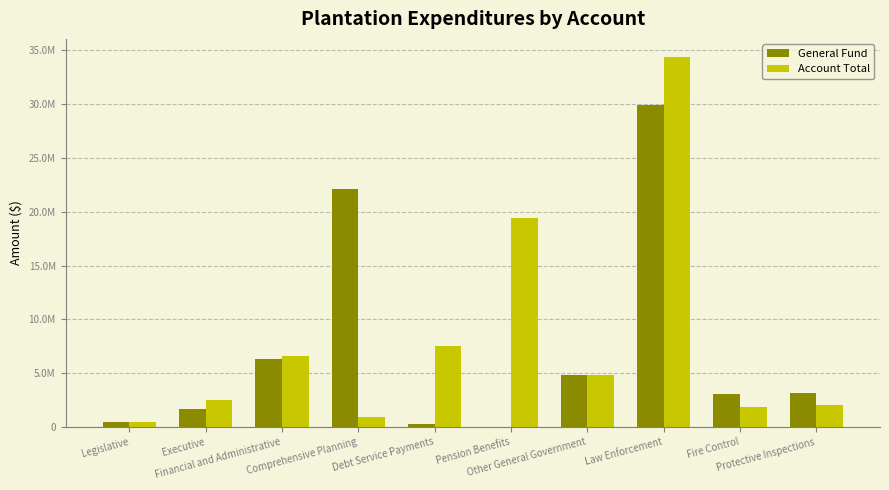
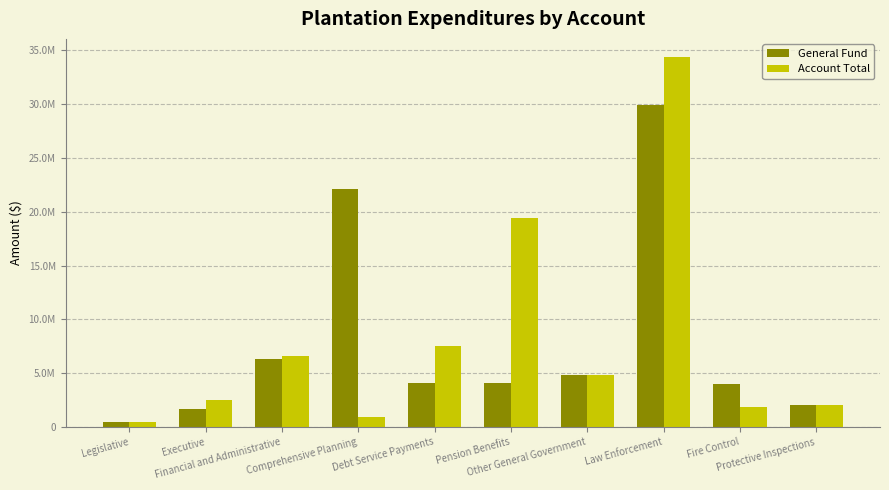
  {
    "General Fund": {
      "Legislative": 400000,
      "Executive": 1700000,
      "Financial and Administrative": 6400000,
      "Comprehensive Planning": 22100000,
-     "Debt Service Payments": 300000,
-     "Pension Benefits": 0,
+     "Debt Service Payments": 4100000,
+     "Pension Benefits": 4100000,
      "Other General Government": 4800000,
      "Law Enforcement": 30000000,
-     "Fire Control": 3000000,
-     "Protective Inspections": 3200000
+     "Fire Control": 4000000,
+     "Protective Inspections": 2000000
    },
    "Account Total": {
      "Legislative": 400000,
      "Executive": 2500000,
      "Financial and Administrative": 6600000,
      "Comprehensive Planning": 1000000,
      "Debt Service Payments": 7600000,
      "Pension Benefits": 19400000,
      "Other General Government": 4800000,
      "Law Enforcement": 34300000,
      "Fire Control": 1900000,
      "Protective Inspections": 2000000
    }
  }
